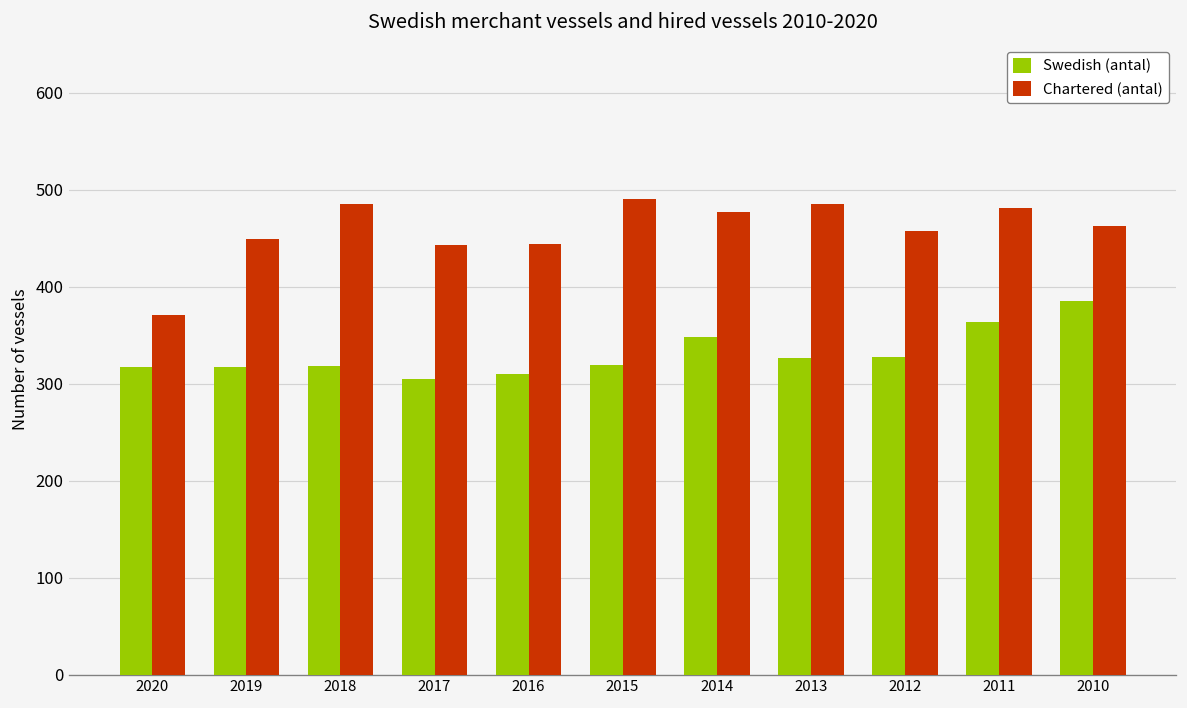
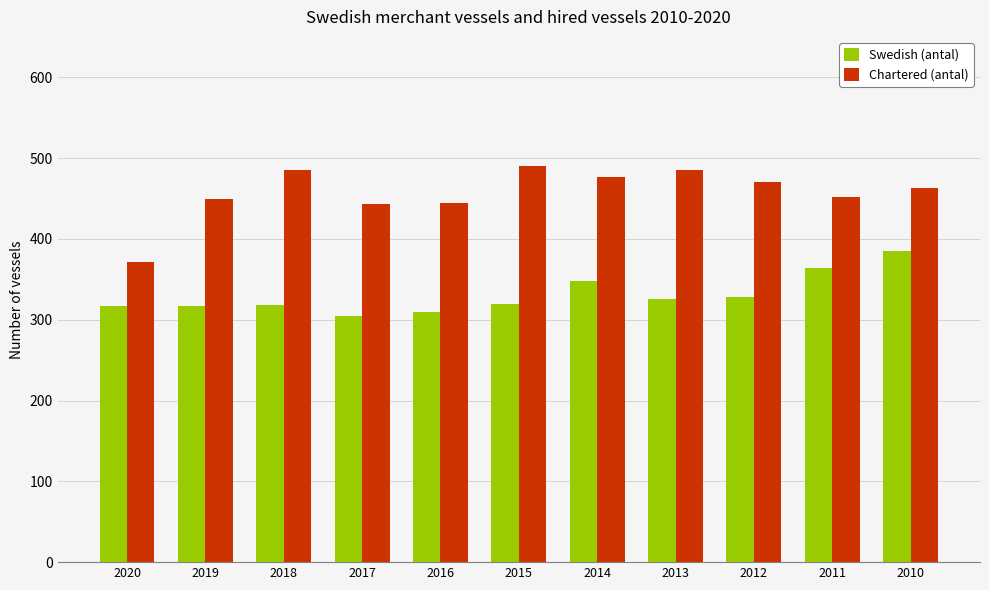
  {
    "Swedish (antal)": {
      "2020": 320,
      "2019": 320,
      "2018": 320,
      "2017": 310,
      "2016": 310,
      "2015": 320,
      "2014": 350,
      "2013": 330,
      "2012": 330,
      "2011": 360,
      "2010": 390
    },
    "Chartered (antal)": {
      "2020": 370,
      "2019": 450,
      "2018": 490,
      "2017": 440,
      "2016": 440,
      "2015": 490,
      "2014": 480,
      "2013": 490,
-     "2012": 460,
-     "2011": 480,
+     "2012": 470,
+     "2011": 450,
      "2010": 460
    }
  }
